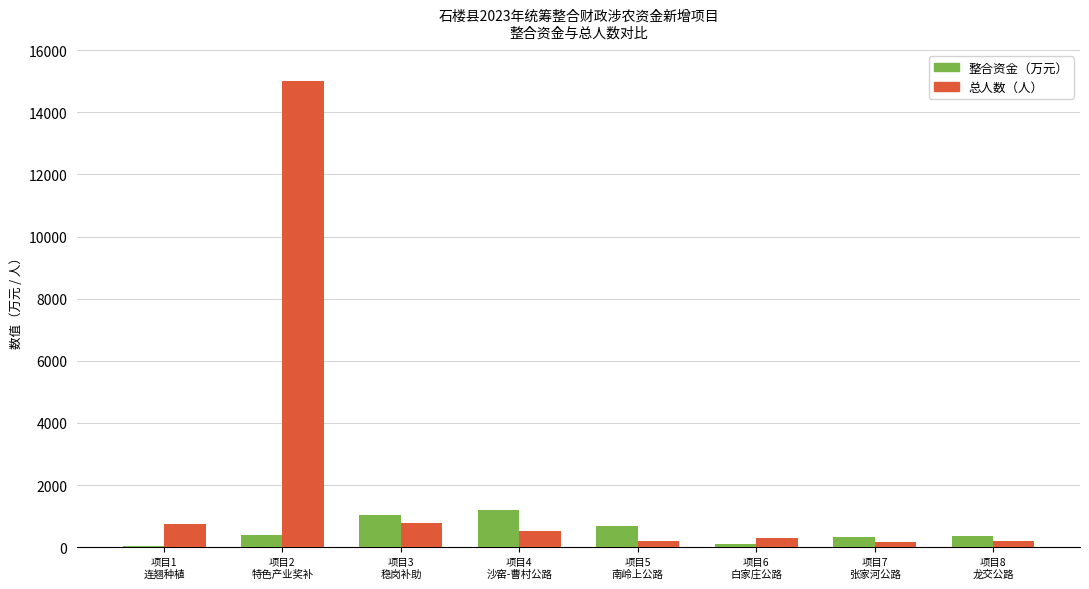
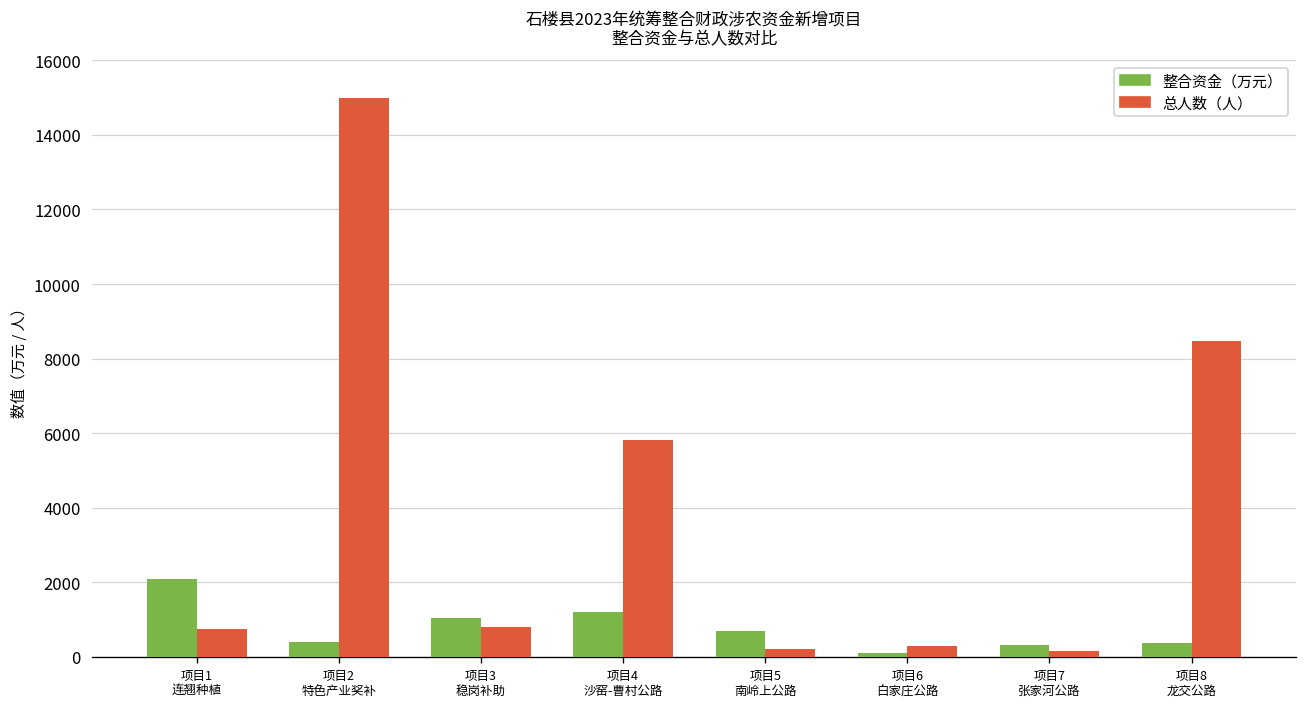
  {
    "整合资金（万元）": {
-     "项目1 连翘种植": 0,
+     "项目1 连翘种植": 2100,
      "项目2 特色产业奖补": 400,
      "项目3 稳岗补助": 1000,
      "项目4 沙窑-曹村公路": 1200,
      "项目5 南岭上公路": 700,
      "项目6 白家庄公路": 100,
      "项目7 张家河公路": 300,
      "项目8 龙交公路": 400
    },
    "总人数（人）": {
      "项目1 连翘种植": 800,
      "项目2 特色产业奖补": 15000,
      "项目3 稳岗补助": 800,
-     "项目4 沙窑-曹村公路": 500,
+     "项目4 沙窑-曹村公路": 5800,
      "项目5 南岭上公路": 200,
      "项目6 白家庄公路": 300,
      "项目7 张家河公路": 200,
-     "项目8 龙交公路": 200
+     "项目8 龙交公路": 8500
    }
  }
